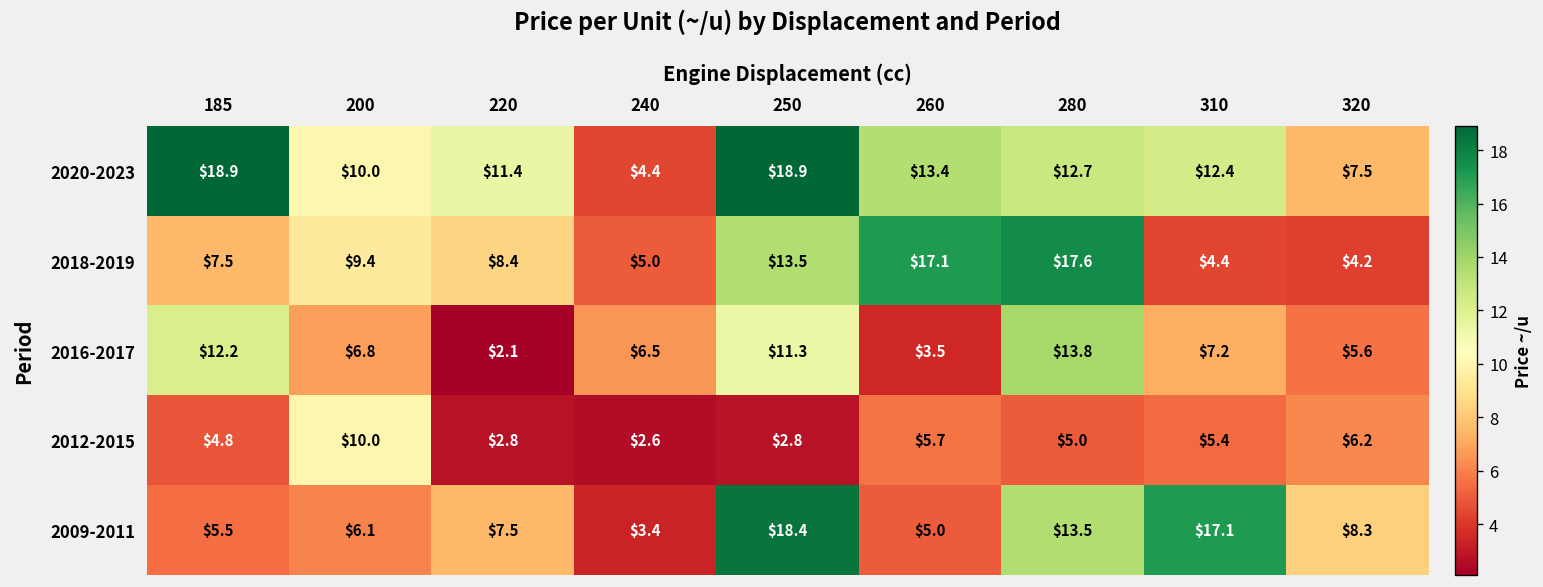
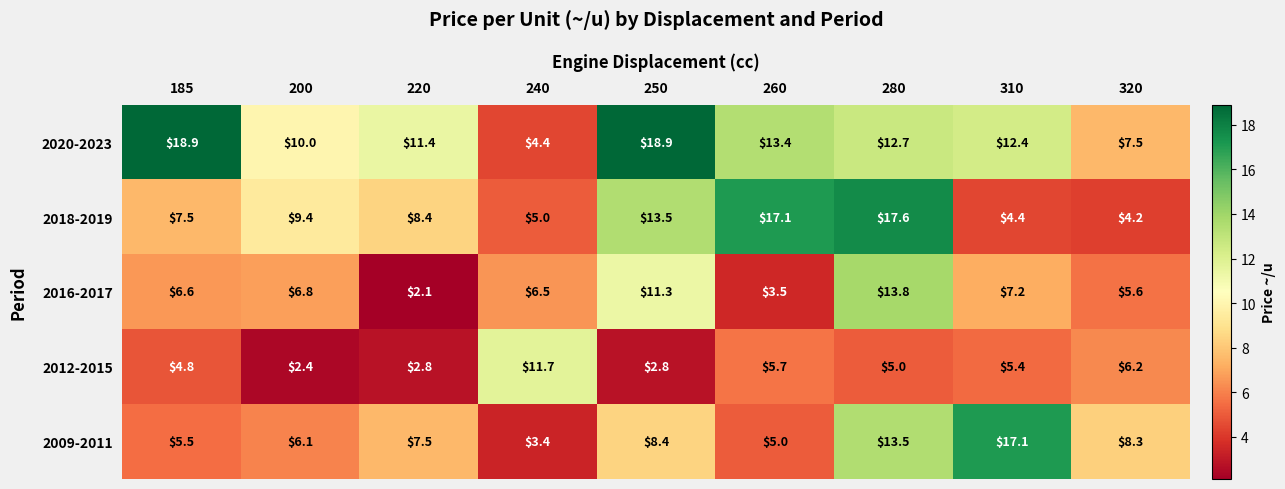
  {
    "2020-2023": {
      "185": "$18.9",
      "200": "$10.0",
      "220": "$11.4",
      "240": "$4.4",
      "250": "$18.9",
      "260": "$13.4",
      "280": "$12.7",
      "310": "$12.4",
      "320": "$7.5"
    },
    "2018-2019": {
      "185": "$7.5",
      "200": "$9.4",
      "220": "$8.4",
      "240": "$5.0",
      "250": "$13.5",
      "260": "$17.1",
      "280": "$17.6",
      "310": "$4.4",
      "320": "$4.2"
    },
    "2016-2017": {
-     "185": "$12.2",
+     "185": "$6.6",
      "200": "$6.8",
      "220": "$2.1",
      "240": "$6.5",
      "250": "$11.3",
      "260": "$3.5",
      "280": "$13.8",
      "310": "$7.2",
      "320": "$5.6"
    },
    "2012-2015": {
      "185": "$4.8",
-     "200": "$10.0",
+     "200": "$2.4",
      "220": "$2.8",
-     "240": "$2.6",
+     "240": "$11.7",
      "250": "$2.8",
      "260": "$5.7",
      "280": "$5.0",
      "310": "$5.4",
      "320": "$6.2"
    },
    "2009-2011": {
      "185": "$5.5",
      "200": "$6.1",
      "220": "$7.5",
      "240": "$3.4",
-     "250": "$18.4",
+     "250": "$8.4",
      "260": "$5.0",
      "280": "$13.5",
      "310": "$17.1",
      "320": "$8.3"
    }
  }
